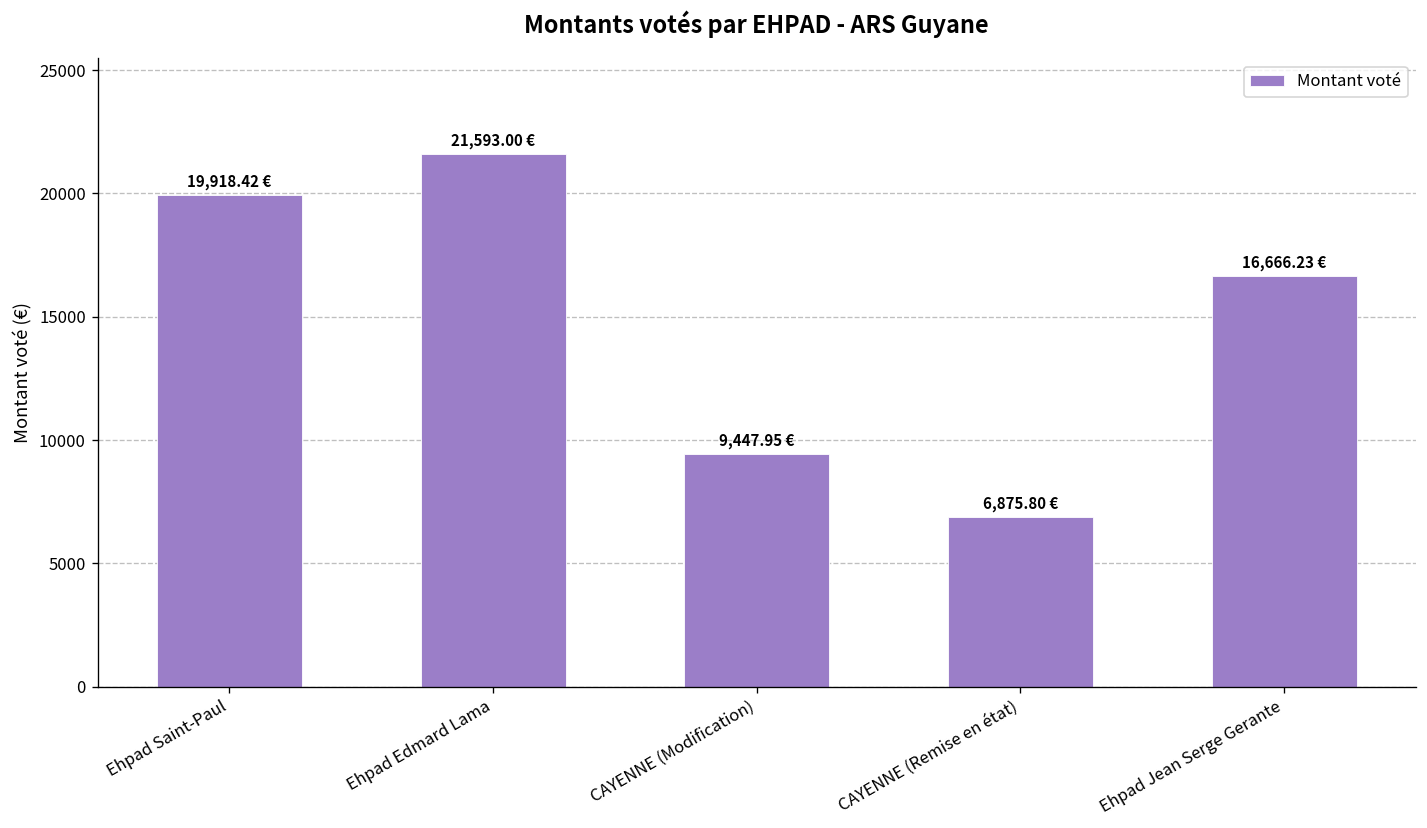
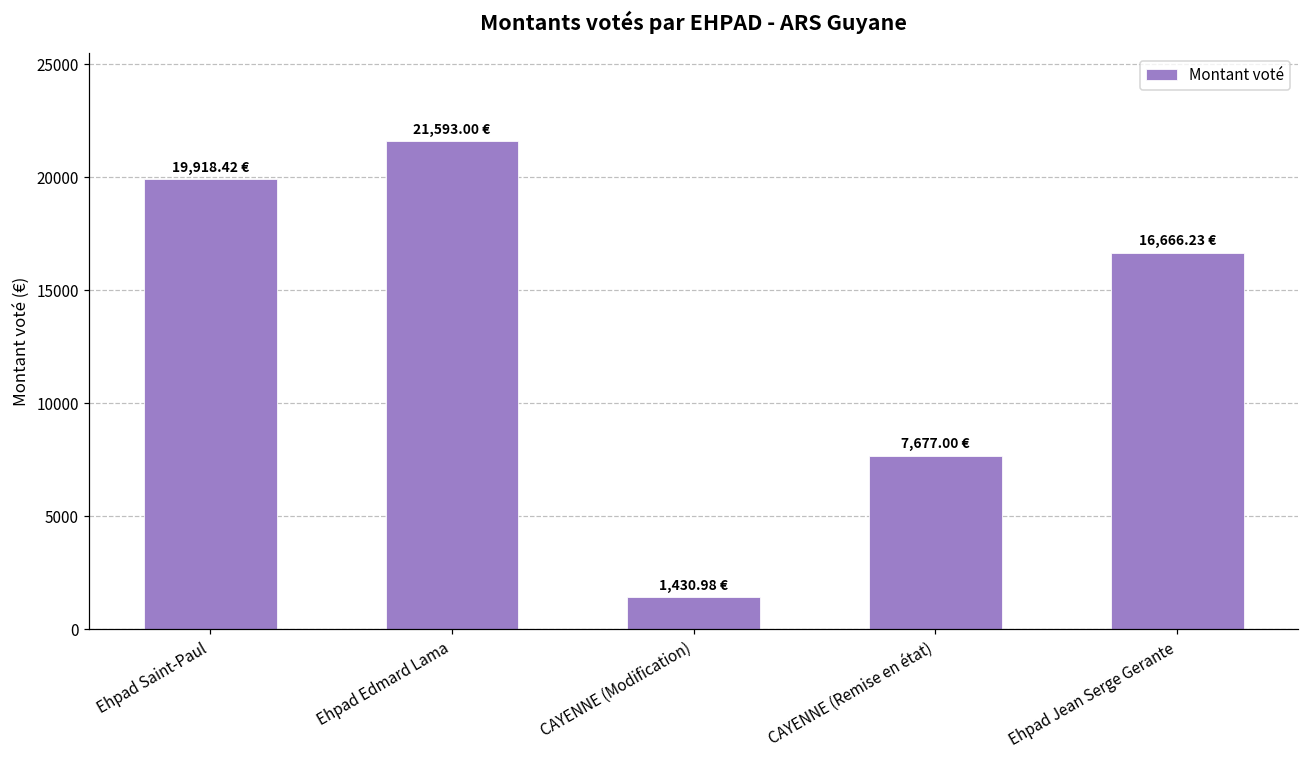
  {
    "Ehpad Saint-Paul": "19,918.42",
    "Ehpad Edmard Lama": "21,593.00",
-   "CAYENNE (Modification)": "9,447.95",
-   "CAYENNE (Remise en état)": "6,875.80",
+   "CAYENNE (Modification)": "1,430.98",
+   "CAYENNE (Remise en état)": "7,677.00",
    "Ehpad Jean Serge Gerante": "16,666.23"
  }
